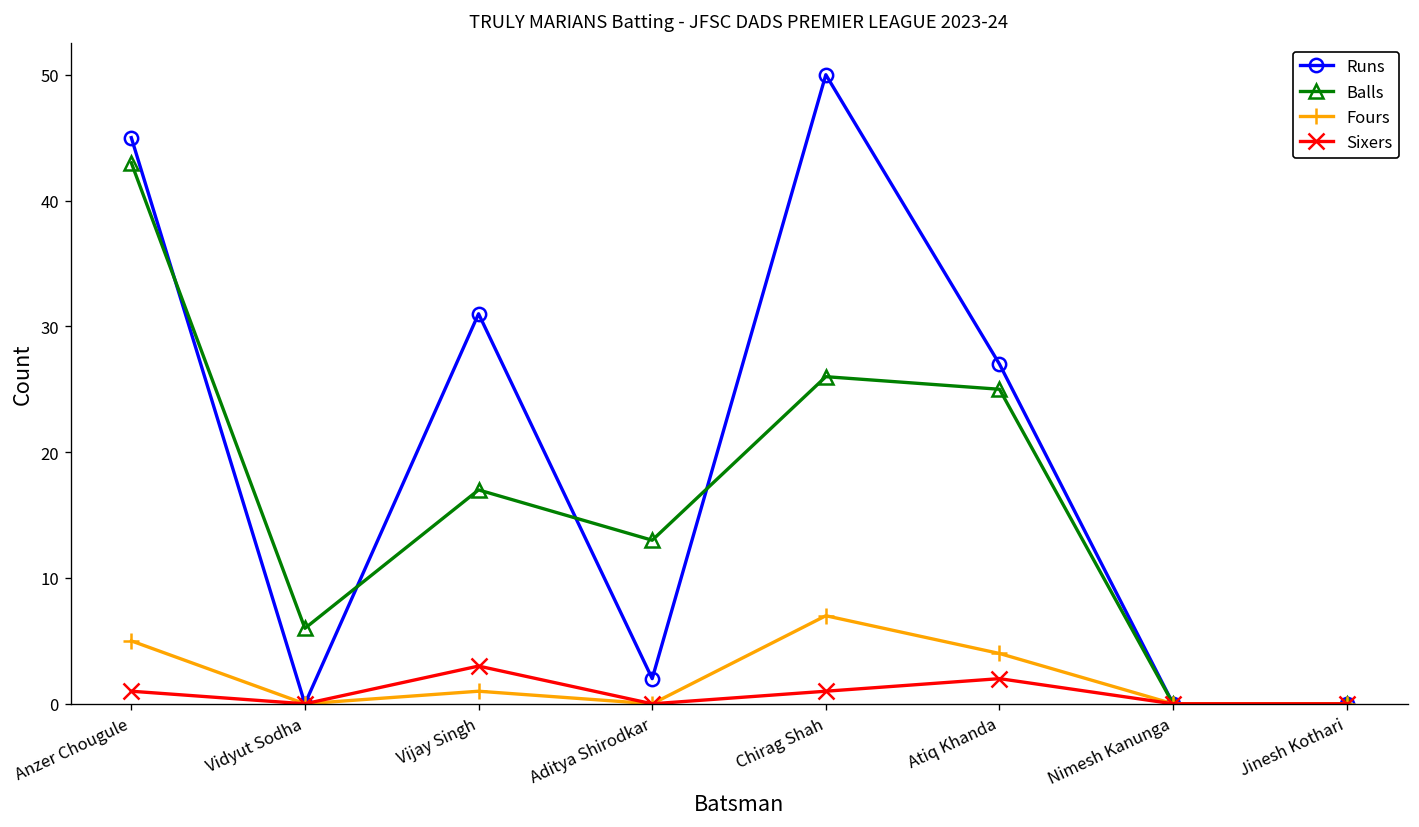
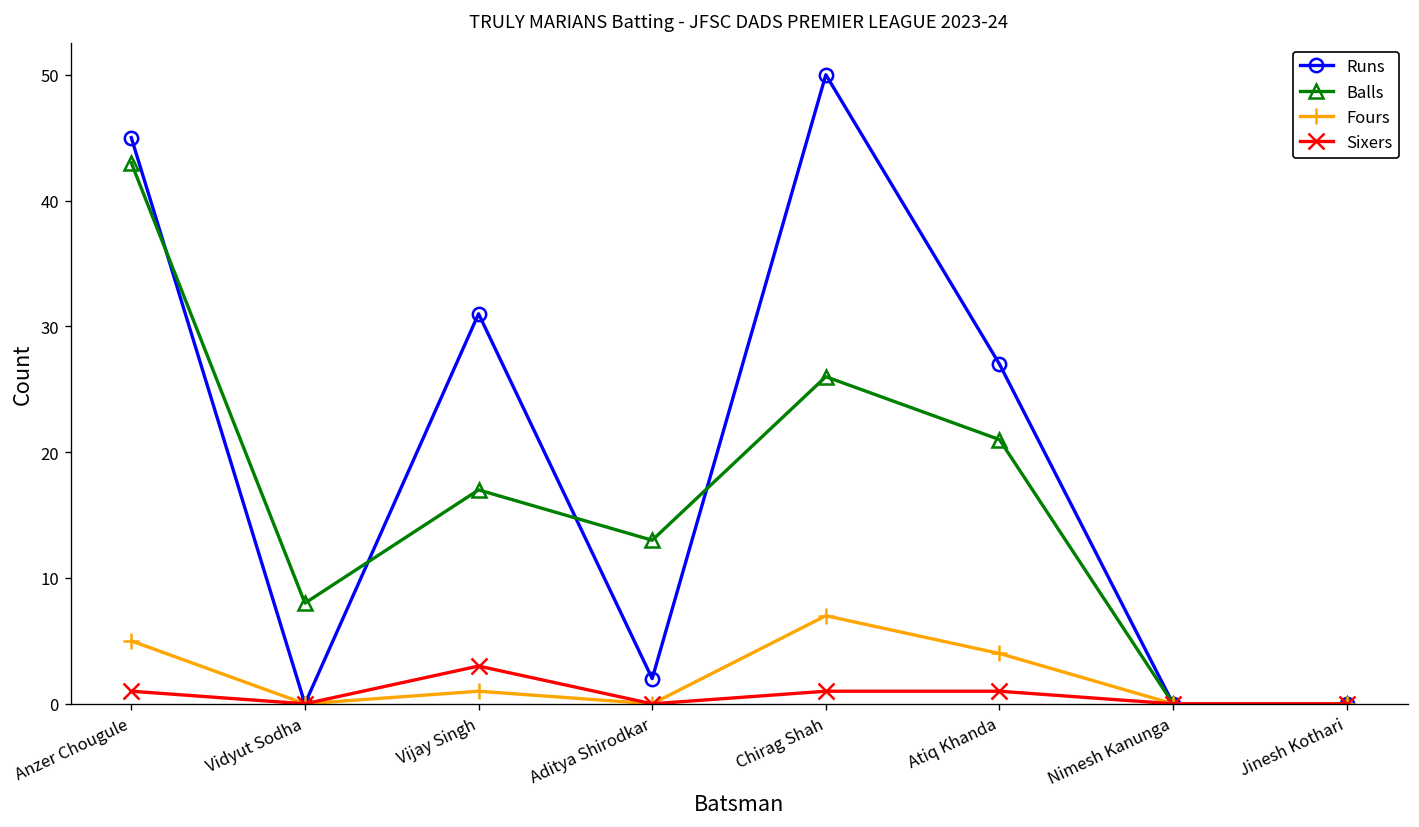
  {
    "Runs": {
      "Anzer Chougule": 45,
      "Vijay Singh": 31,
      "Aditya Shirodkar": 2,
      "Chirag Shah": 50,
      "Atiq Khanda": 27
    },
    "Balls": {
      "Anzer Chougule": 43,
-     "Vidyut Sodha": 6,
+     "Vidyut Sodha": 8,
      "Vijay Singh": 17,
      "Aditya Shirodkar": 13,
      "Chirag Shah": 26,
-     "Atiq Khanda": 25
+     "Atiq Khanda": 21
    },
    "Fours": {
      "Anzer Chougule": 5,
      "Vijay Singh": 1,
      "Chirag Shah": 7,
      "Atiq Khanda": 4
    },
    "Sixers": {
      "Anzer Chougule": 1,
      "Vijay Singh": 3,
      "Chirag Shah": 1,
-     "Atiq Khanda": 2
+     "Atiq Khanda": 1
    }
  }
